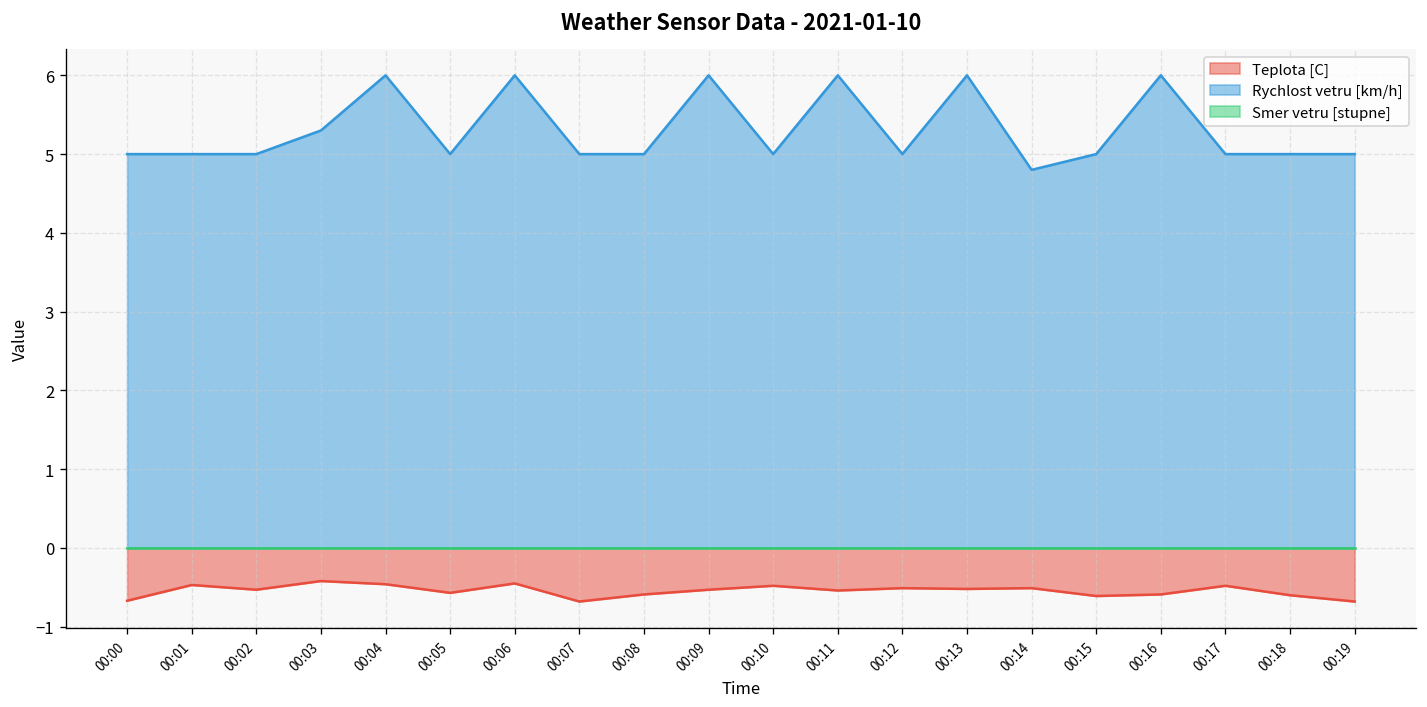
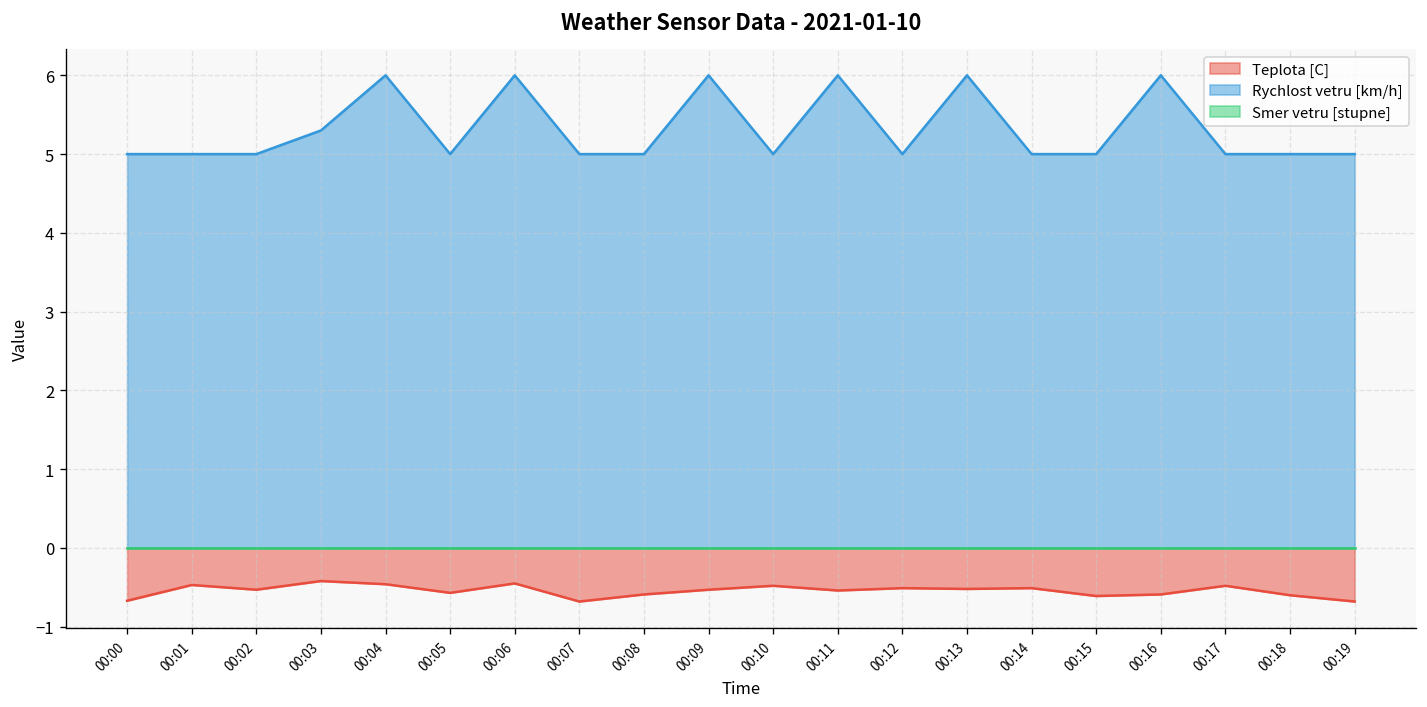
  {
    "Rychlost vetru [km/h]": {
      "00:00": 5.0,
      "00:01": 5.0,
      "00:02": 5.0,
      "00:03": 5.3,
      "00:04": 6.0,
      "00:05": 5.0,
      "00:06": 6.0,
      "00:07": 5.0,
      "00:08": 5.0,
      "00:09": 6.0,
      "00:10": 5.0,
      "00:11": 6.0,
      "00:12": 5.0,
      "00:13": 6.0,
-     "00:14": 4.8,
+     "00:14": 5.0,
      "00:15": 5.0,
      "00:16": 6.0,
      "00:17": 5.0,
      "00:18": 5.0,
      "00:19": 5.0
    },
    "Smer vetru [stupne]": {
      "00:00": 0.0,
      "00:01": 0.0,
      "00:02": 0.0,
      "00:03": 0.0,
      "00:04": 0.0,
      "00:05": 0.0,
      "00:06": 0.0,
      "00:07": 0.0,
      "00:08": 0.0,
      "00:09": 0.0,
      "00:10": 0.0,
      "00:11": 0.0,
      "00:12": 0.0,
      "00:13": 0.0,
      "00:14": 0.0,
      "00:15": 0.0,
      "00:16": 0.0,
      "00:17": 0.0,
      "00:18": 0.0,
      "00:19": 0.0
    }
  }
